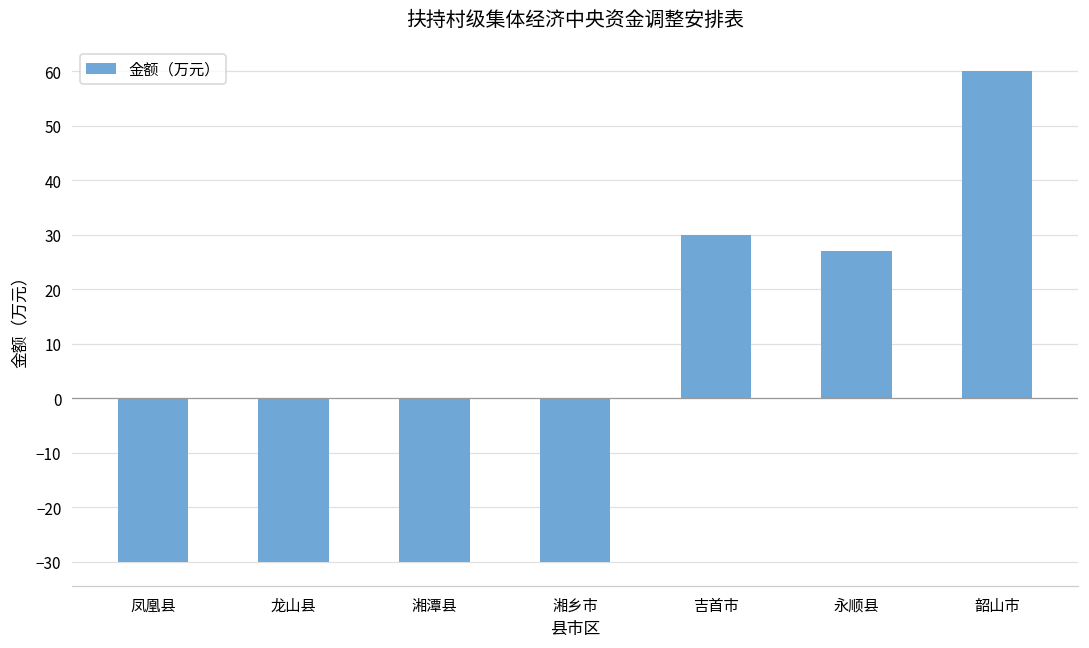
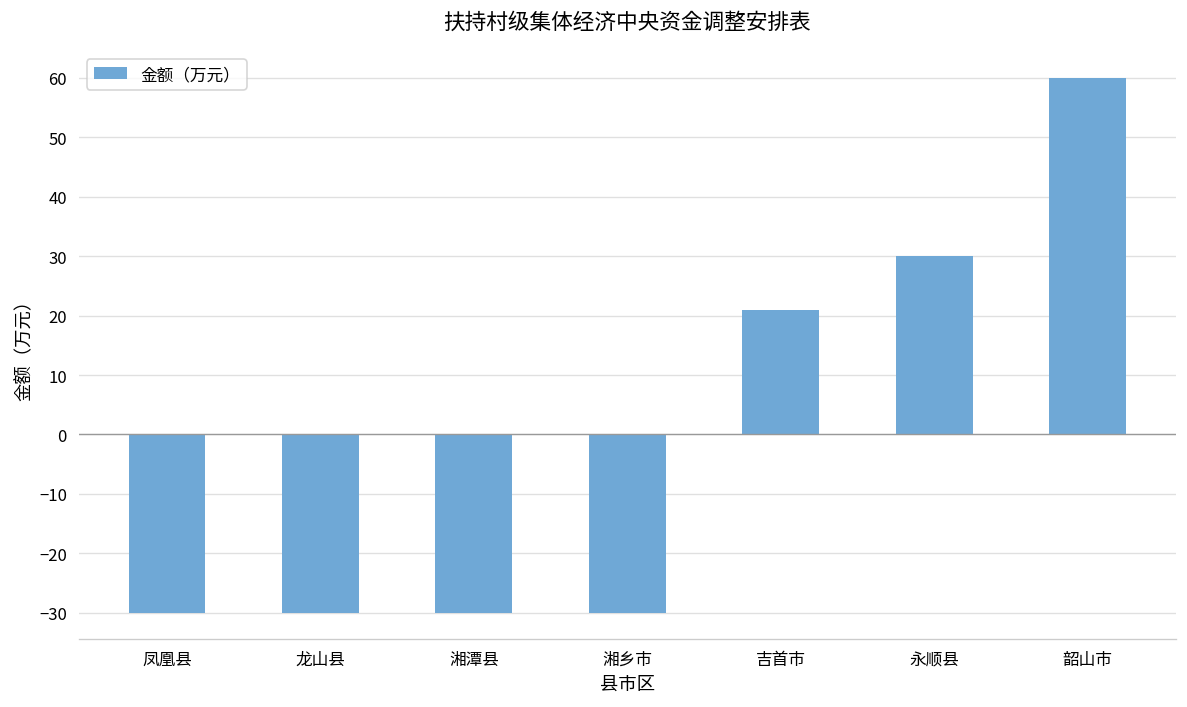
  {
    "凤凰县": -30,
    "龙山县": -30,
    "湘潭县": -30,
    "湘乡市": -30,
-   "吉首市": 30,
-   "永顺县": 27,
+   "吉首市": 21,
+   "永顺县": 30,
    "韶山市": 60
  }
